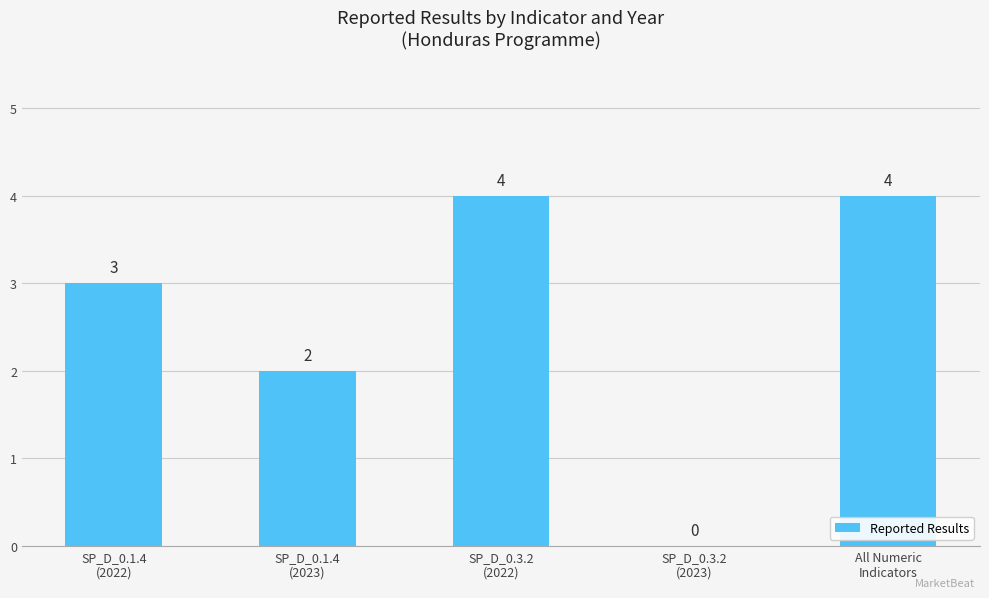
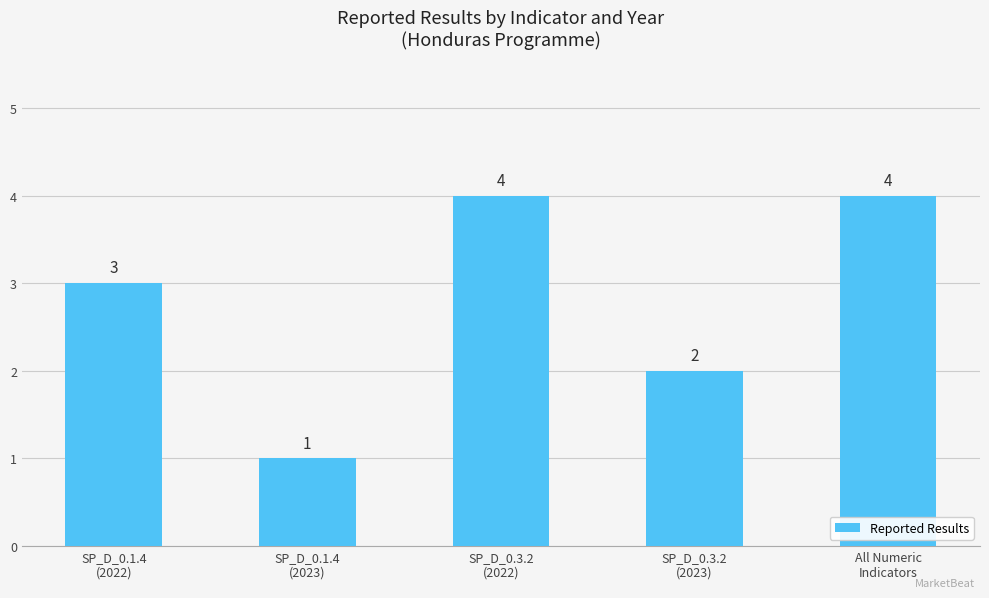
  {
    "SP_D_0.1.4 (2022)": 3,
-   "SP_D_0.1.4 (2023)": 2,
+   "SP_D_0.1.4 (2023)": 1,
    "SP_D_0.3.2 (2022)": 4,
-   "SP_D_0.3.2 (2023)": 0,
+   "SP_D_0.3.2 (2023)": 2,
    "All Numeric Indicators": 4
  }
